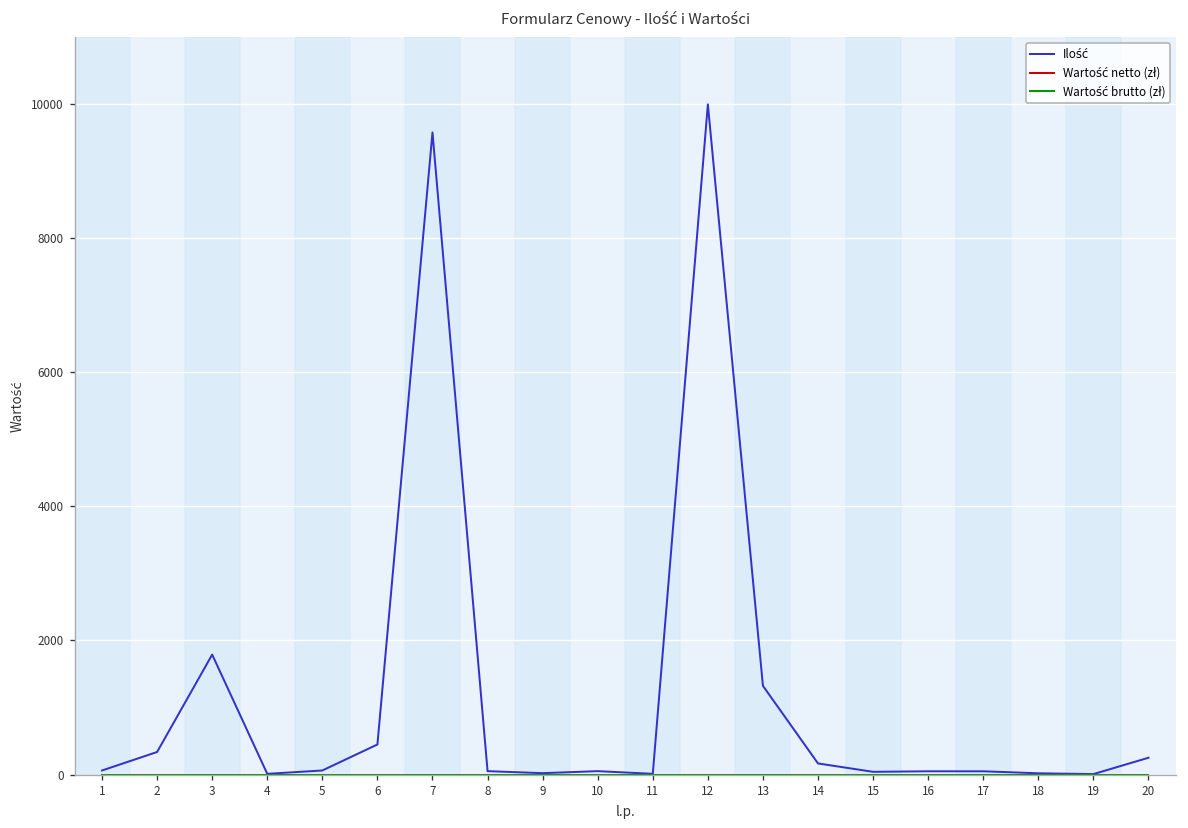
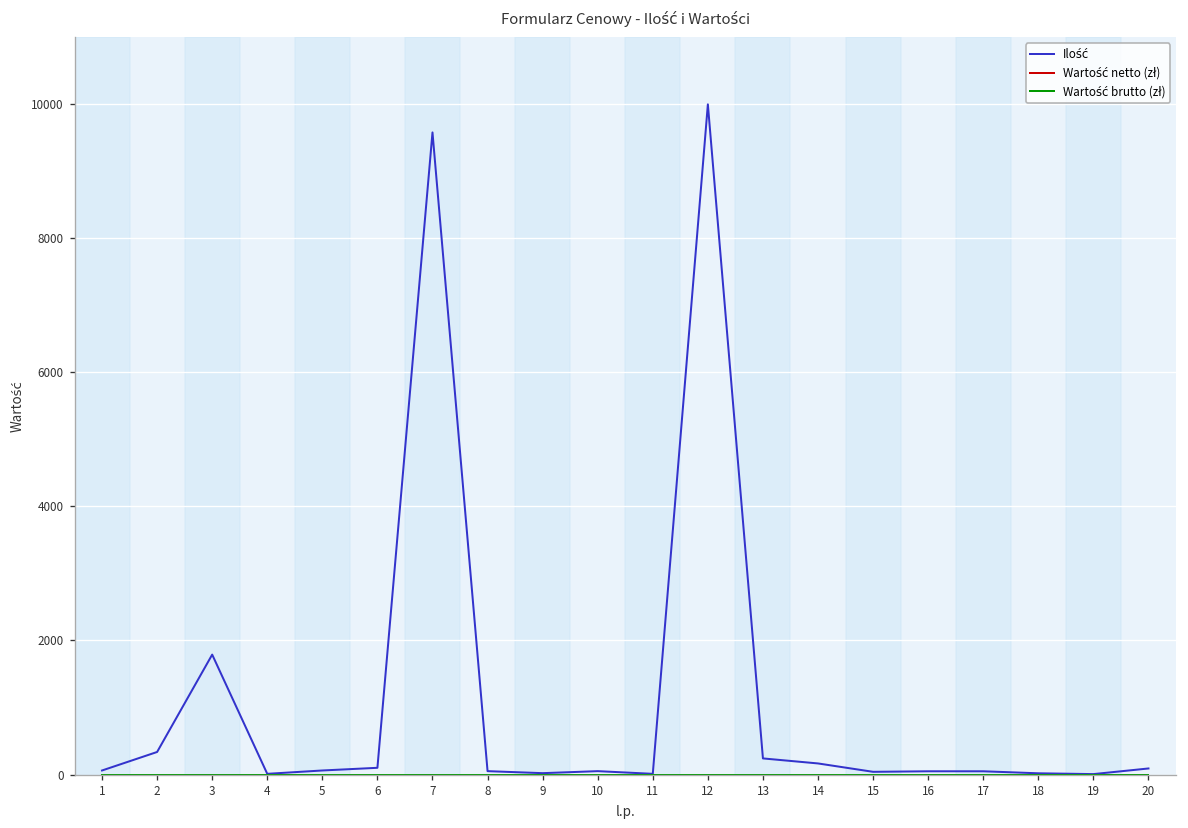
  {
    "Ilość": {
      "1": 100,
      "2": 300,
      "3": 1800,
      "5": 100,
-     "6": 400,
+     "6": 100,
      "7": 9600,
      "8": 100,
      "10": 100,
      "12": 10000,
-     "13": 1300,
+     "13": 200,
      "14": 200,
      "16": 0,
      "17": 0,
-     "20": 300
+     "20": 100
    },
    "Wartość brutto (zł)": {
      "1": 0,
      "2": 0,
      "3": 0,
      "5": 0,
      "6": 0,
      "7": 0,
      "8": 0,
      "10": 0,
      "12": 0,
      "13": 0,
      "14": 0,
      "16": 0,
      "17": 0,
      "20": 0
    }
  }
